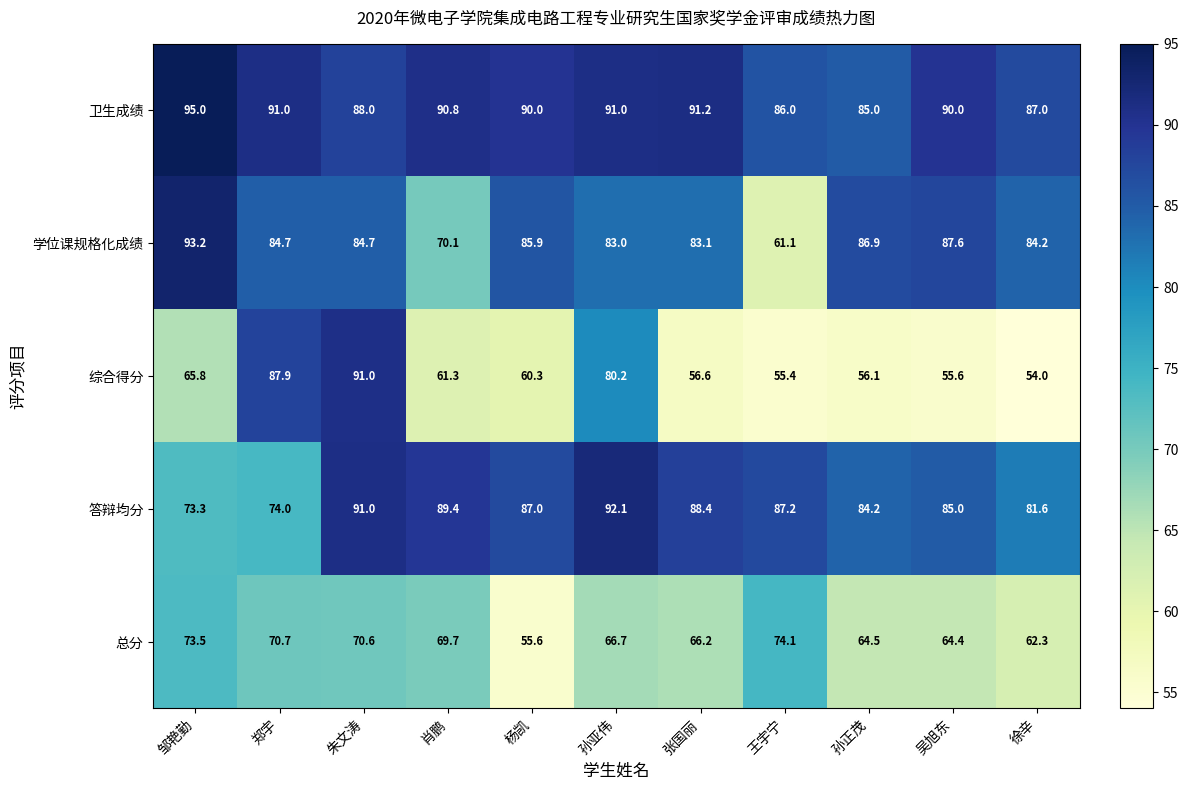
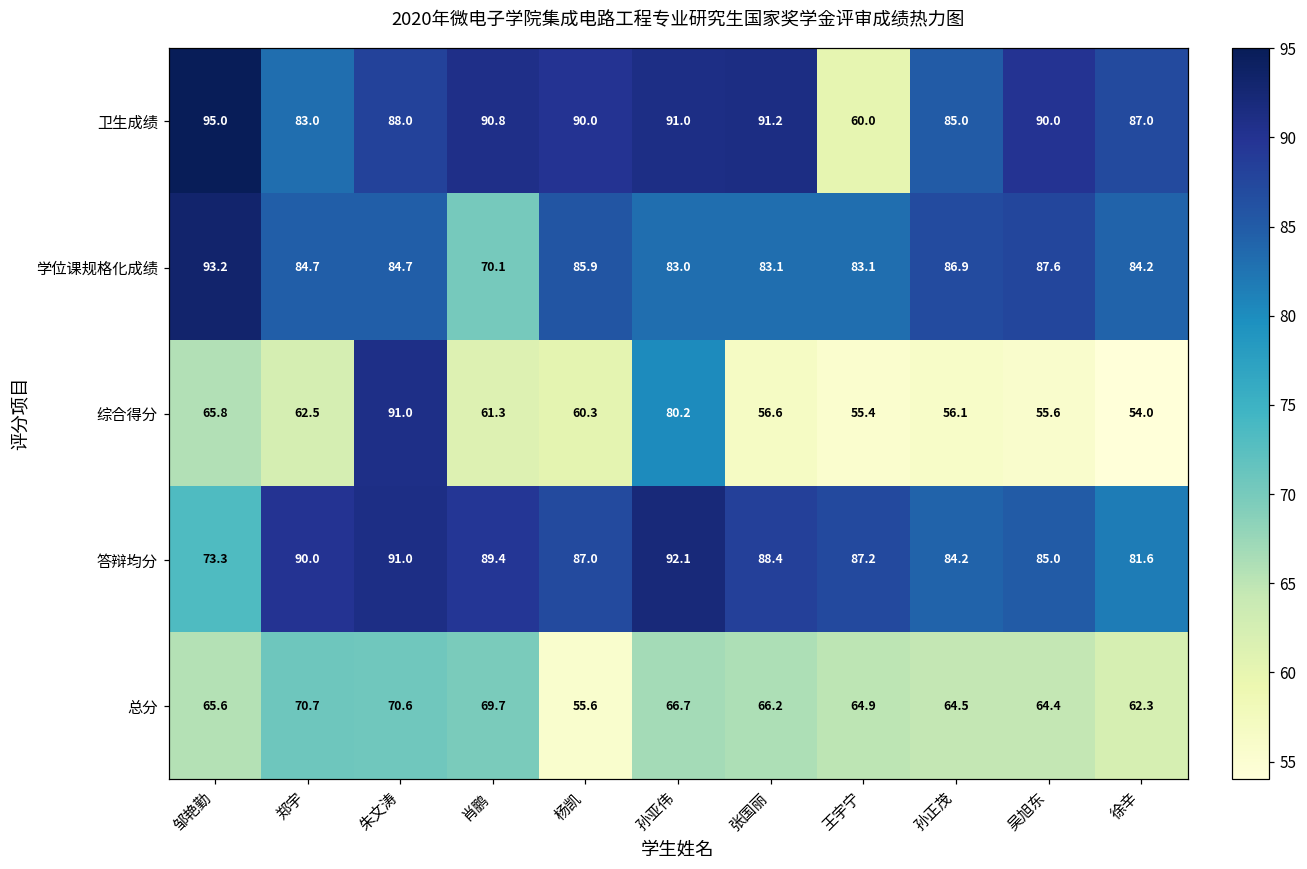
  {
    "卫生成绩": {
      "邹艳勤": 95.0,
-     "郑宇": 91.0,
+     "郑宇": 83.0,
      "朱文涛": 88.0,
      "肖鹏": 90.8,
      "杨凯": 90.0,
      "孙亚伟": 91.0,
      "张国丽": 91.2,
-     "王宇宁": 86.0,
+     "王宇宁": 60.0,
      "孙正茂": 85.0,
      "吴旭东": 90.0,
      "徐辛": 87.0
    },
    "学位课规格化成绩": {
      "邹艳勤": 93.2,
      "郑宇": 84.7,
      "朱文涛": 84.7,
      "肖鹏": 70.1,
      "杨凯": 85.9,
      "孙亚伟": 83.0,
      "张国丽": 83.1,
-     "王宇宁": 61.1,
+     "王宇宁": 83.1,
      "孙正茂": 86.9,
      "吴旭东": 87.6,
      "徐辛": 84.2
    },
    "综合得分": {
      "邹艳勤": 65.8,
-     "郑宇": 87.9,
+     "郑宇": 62.5,
      "朱文涛": 91.0,
      "肖鹏": 61.3,
      "杨凯": 60.3,
      "孙亚伟": 80.2,
      "张国丽": 56.6,
      "王宇宁": 55.4,
      "孙正茂": 56.1,
      "吴旭东": 55.6,
      "徐辛": 54.0
    },
    "答辩均分": {
      "邹艳勤": 73.3,
-     "郑宇": 74.0,
+     "郑宇": 90.0,
      "朱文涛": 91.0,
      "肖鹏": 89.4,
      "杨凯": 87.0,
      "孙亚伟": 92.1,
      "张国丽": 88.4,
      "王宇宁": 87.2,
      "孙正茂": 84.2,
      "吴旭东": 85.0,
      "徐辛": 81.6
    },
    "总分": {
-     "邹艳勤": 73.5,
+     "邹艳勤": 65.6,
      "郑宇": 70.7,
      "朱文涛": 70.6,
      "肖鹏": 69.7,
      "杨凯": 55.6,
      "孙亚伟": 66.7,
      "张国丽": 66.2,
-     "王宇宁": 74.1,
+     "王宇宁": 64.9,
      "孙正茂": 64.5,
      "吴旭东": 64.4,
      "徐辛": 62.3
    }
  }
